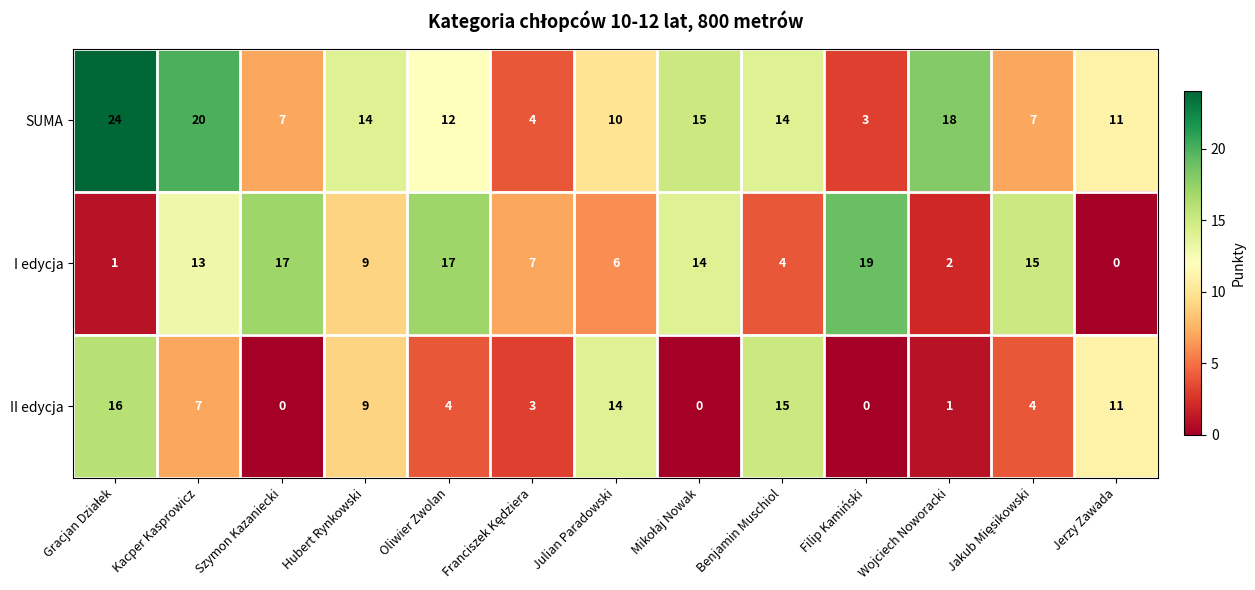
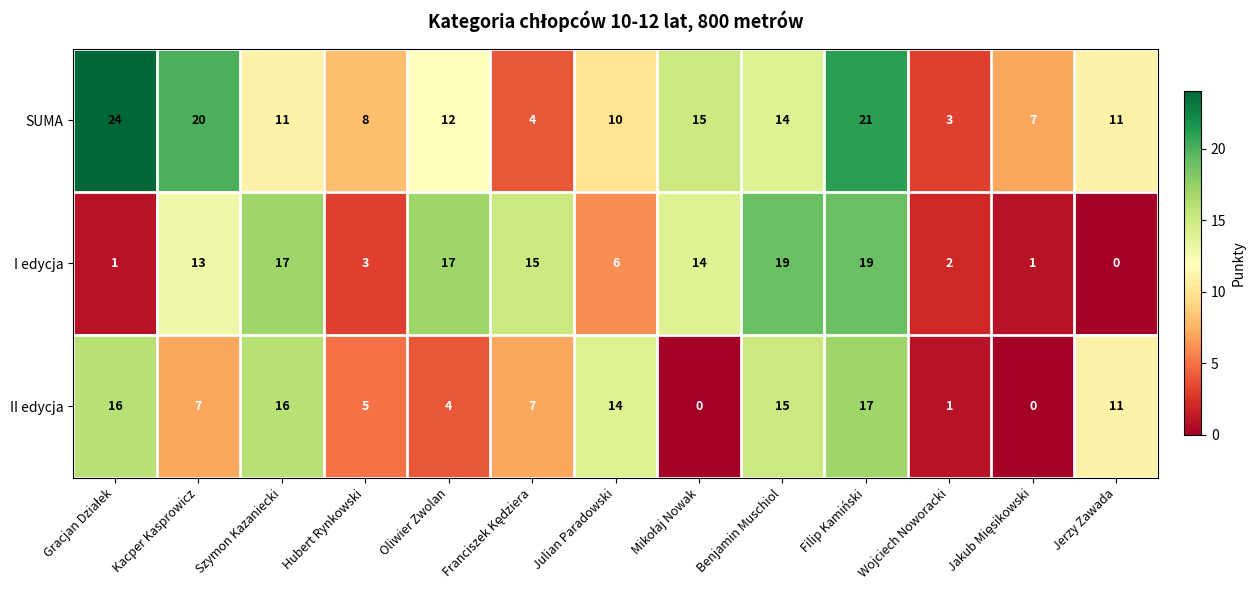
  {
    "SUMA": {
      "Gracjan Działek": 24,
      "Kacper Kasprowicz": 20,
-     "Szymon Kazaniecki": 7,
-     "Hubert Rynkowski": 14,
+     "Szymon Kazaniecki": 11,
+     "Hubert Rynkowski": 8,
      "Oliwier Zwolan": 12,
      "Franciszek Kędziera": 4,
      "Julian Paradowski": 10,
      "Mikołaj Nowak": 15,
      "Benjamin Muschiol": 14,
-     "Filip Kamiński": 3,
-     "Wojciech Noworacki": 18,
+     "Filip Kamiński": 21,
+     "Wojciech Noworacki": 3,
      "Jakub Mięsikowski": 7,
      "Jerzy Zawada": 11
    },
    "I edycja": {
      "Gracjan Działek": 1,
      "Kacper Kasprowicz": 13,
      "Szymon Kazaniecki": 17,
-     "Hubert Rynkowski": 9,
+     "Hubert Rynkowski": 3,
      "Oliwier Zwolan": 17,
-     "Franciszek Kędziera": 7,
+     "Franciszek Kędziera": 15,
      "Julian Paradowski": 6,
      "Mikołaj Nowak": 14,
-     "Benjamin Muschiol": 4,
+     "Benjamin Muschiol": 19,
      "Filip Kamiński": 19,
      "Wojciech Noworacki": 2,
-     "Jakub Mięsikowski": 15,
+     "Jakub Mięsikowski": 1,
      "Jerzy Zawada": 0
    },
    "II edycja": {
      "Gracjan Działek": 16,
      "Kacper Kasprowicz": 7,
-     "Szymon Kazaniecki": 0,
-     "Hubert Rynkowski": 9,
+     "Szymon Kazaniecki": 16,
+     "Hubert Rynkowski": 5,
      "Oliwier Zwolan": 4,
-     "Franciszek Kędziera": 3,
+     "Franciszek Kędziera": 7,
      "Julian Paradowski": 14,
      "Mikołaj Nowak": 0,
      "Benjamin Muschiol": 15,
-     "Filip Kamiński": 0,
+     "Filip Kamiński": 17,
      "Wojciech Noworacki": 1,
-     "Jakub Mięsikowski": 4,
+     "Jakub Mięsikowski": 0,
      "Jerzy Zawada": 11
    }
  }
